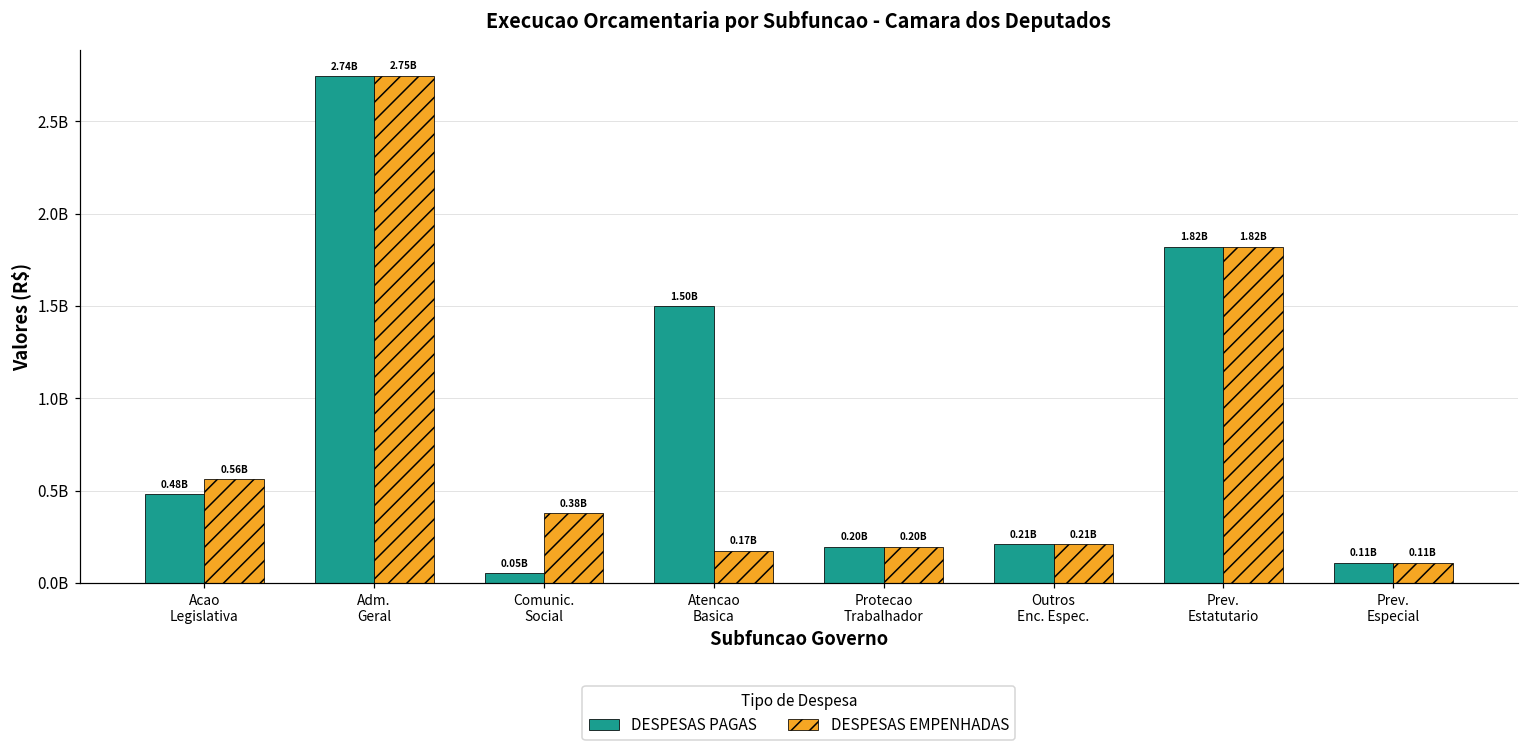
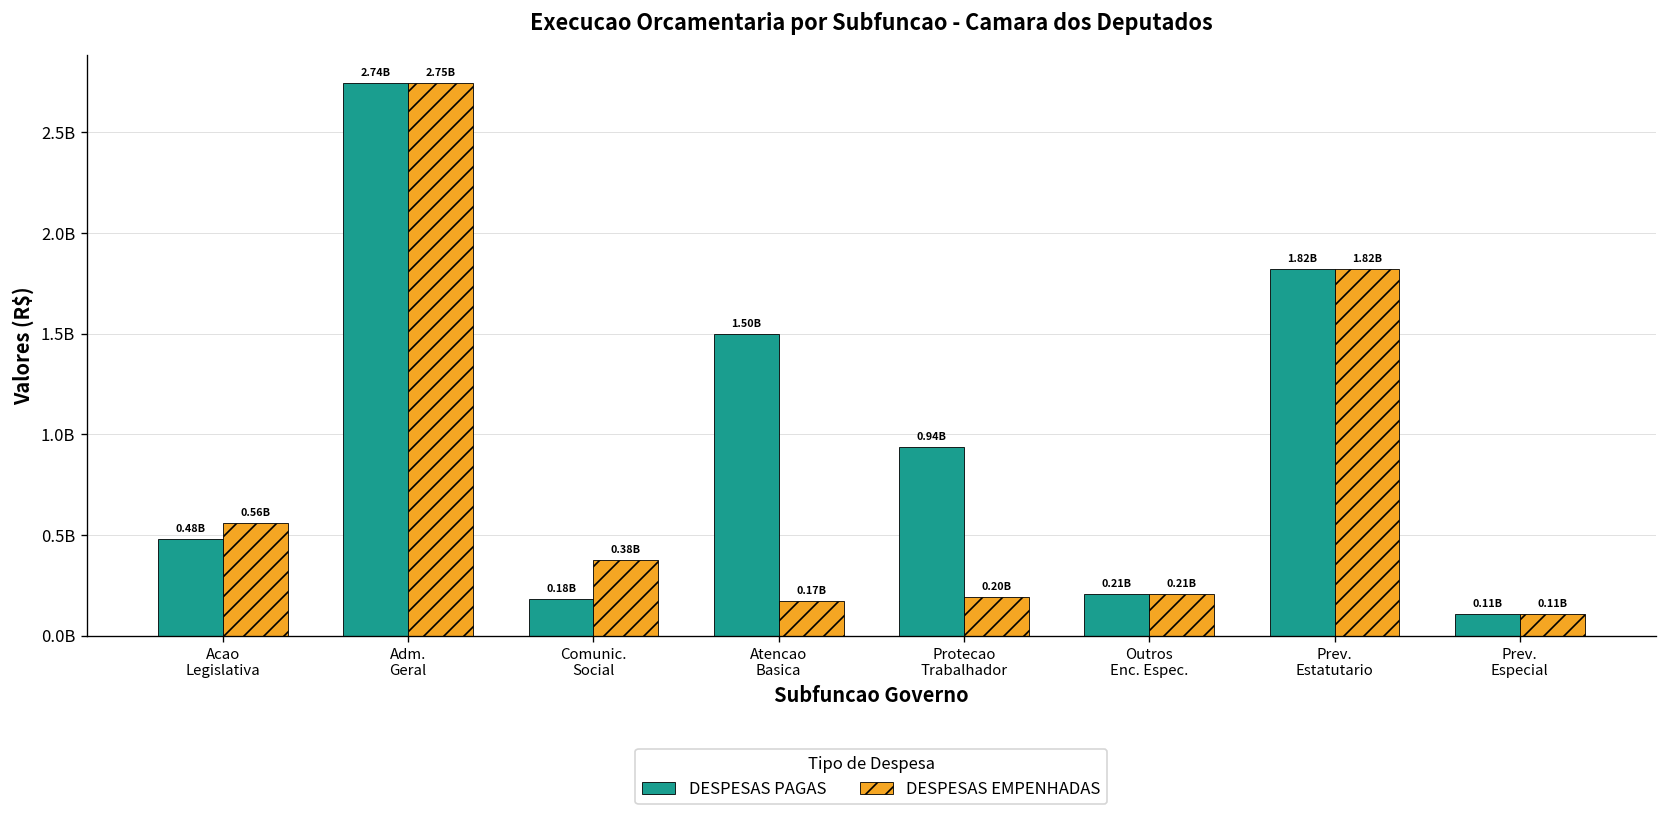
  {
    "DESPESAS PAGAS": {
      "Acao Legislativa": "0.48B",
      "Adm. Geral": "2.74B",
-     "Comunic. Social": "0.05B",
+     "Comunic. Social": "0.18B",
      "Atencao Basica": "1.50B",
-     "Protecao Trabalhador": "0.20B",
+     "Protecao Trabalhador": "0.94B",
      "Outros Enc. Espec.": "0.21B",
      "Prev. Estatutario": "1.82B",
      "Prev. Especial": "0.11B"
    },
    "DESPESAS EMPENHADAS": {
      "Acao Legislativa": "0.56B",
      "Adm. Geral": "2.75B",
      "Comunic. Social": "0.38B",
      "Atencao Basica": "0.17B",
      "Protecao Trabalhador": "0.20B",
      "Outros Enc. Espec.": "0.21B",
      "Prev. Estatutario": "1.82B",
      "Prev. Especial": "0.11B"
    }
  }
